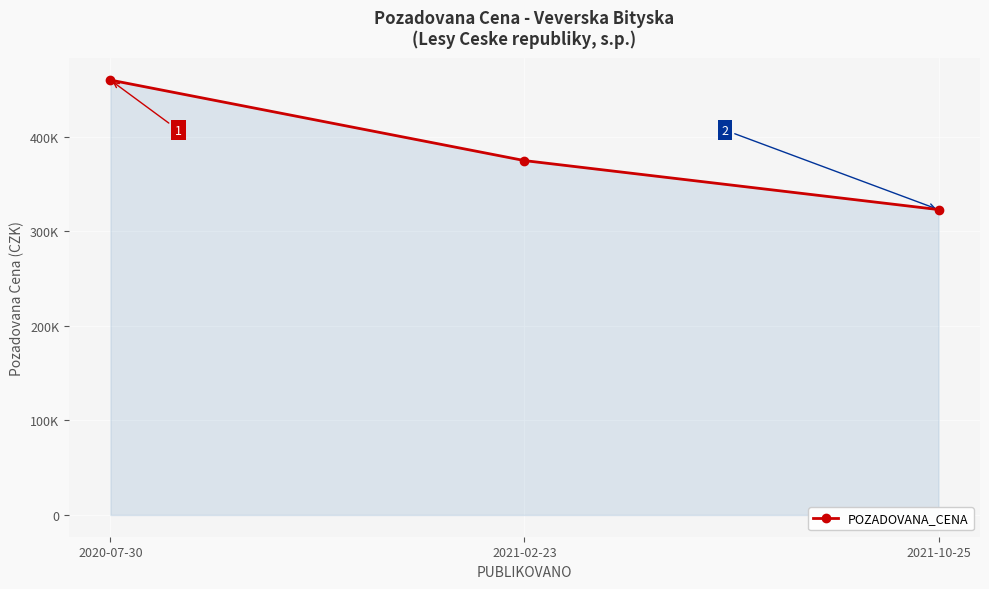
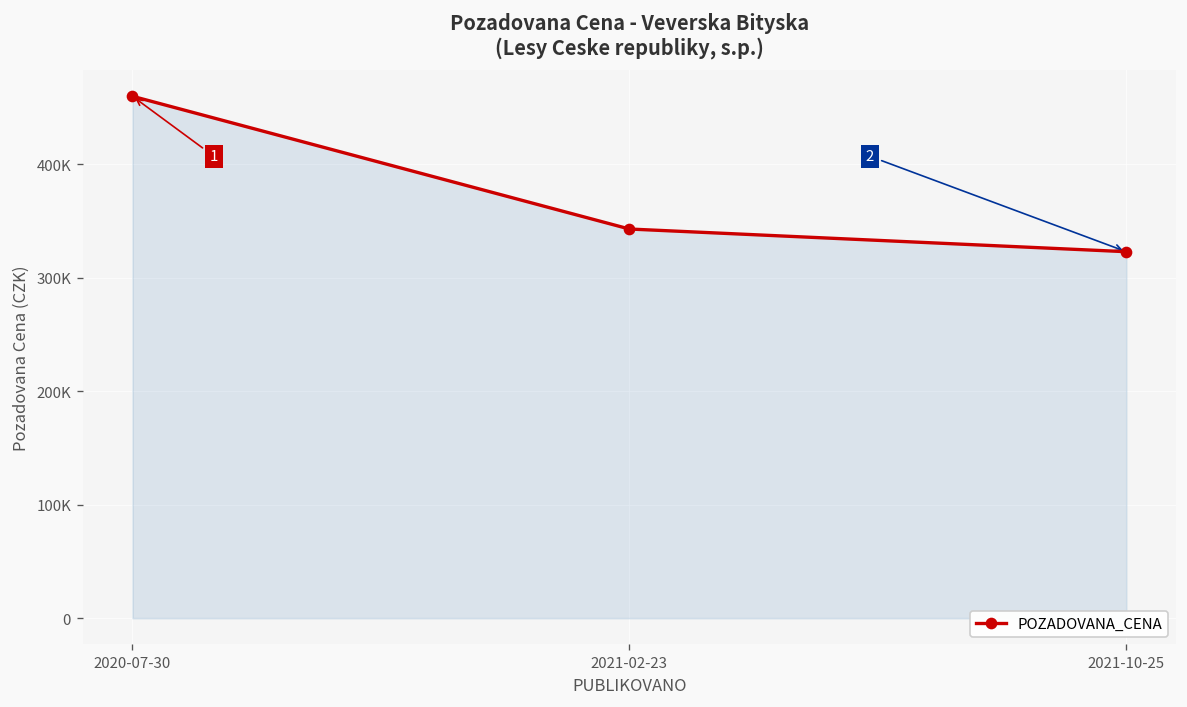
  {
    "2020-07-30": 460000,
-   "2021-02-23": 370000,
+   "2021-02-23": 340000,
    "2021-10-25": 320000
  }
